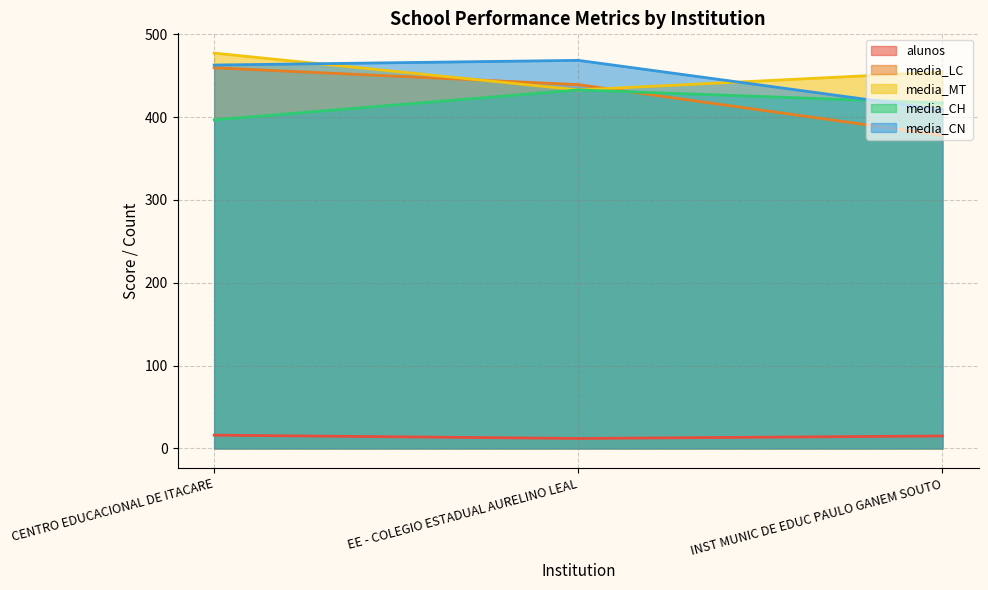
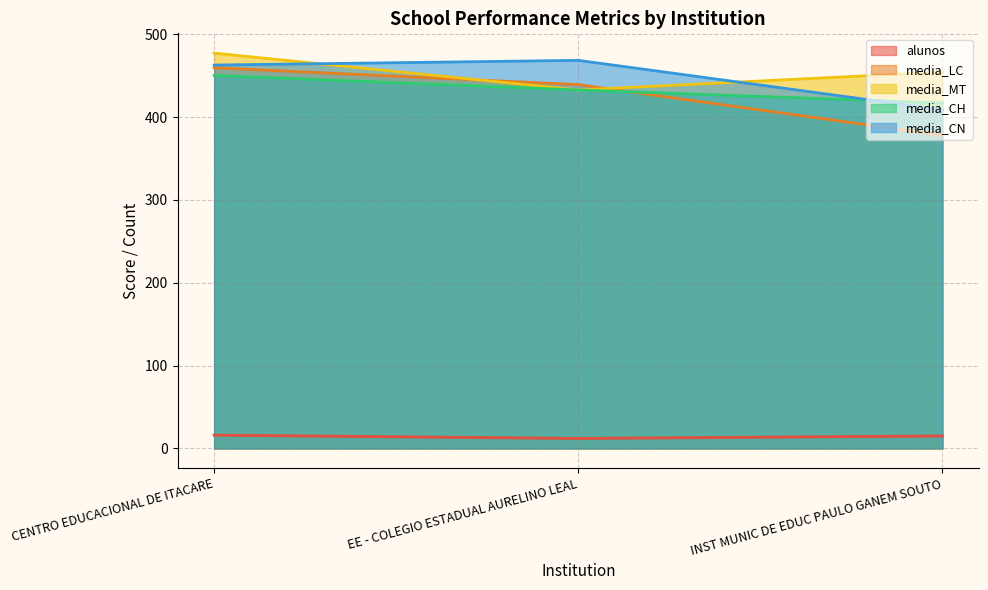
  {
    "media_MT": {
      "CENTRO EDUCACIONAL DE ITACARE": 480
    },
    "media_CH": {
-     "CENTRO EDUCACIONAL DE ITACARE": 400
+     "CENTRO EDUCACIONAL DE ITACARE": 450
    },
    "media_CN": {
      "CENTRO EDUCACIONAL DE ITACARE": 460,
      "EE - COLEGIO ESTADUAL AURELINO LEAL": 470
    }
  }
